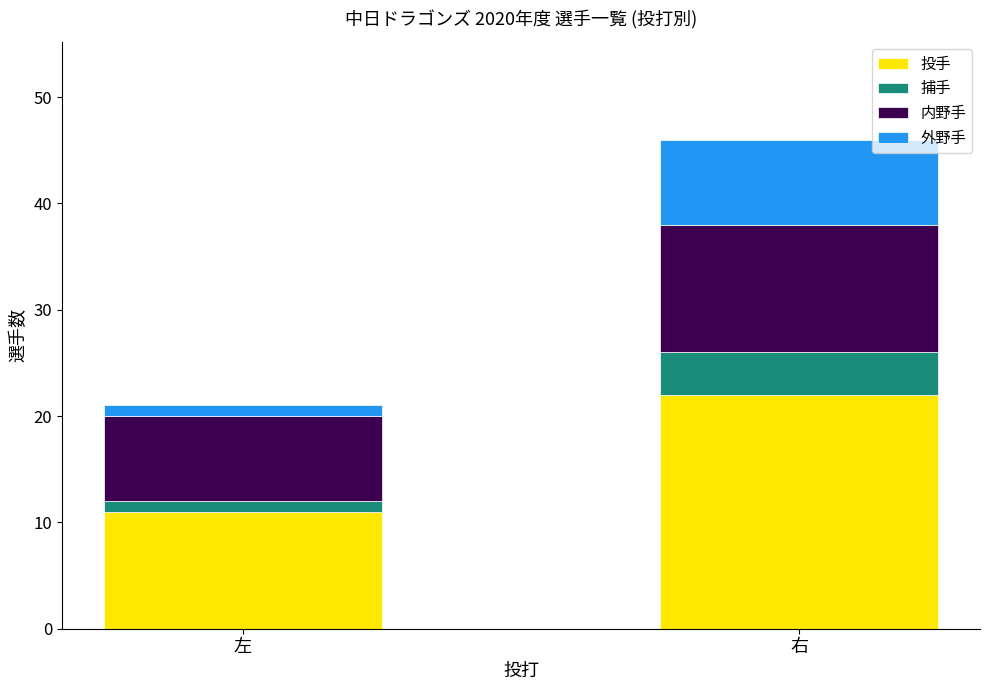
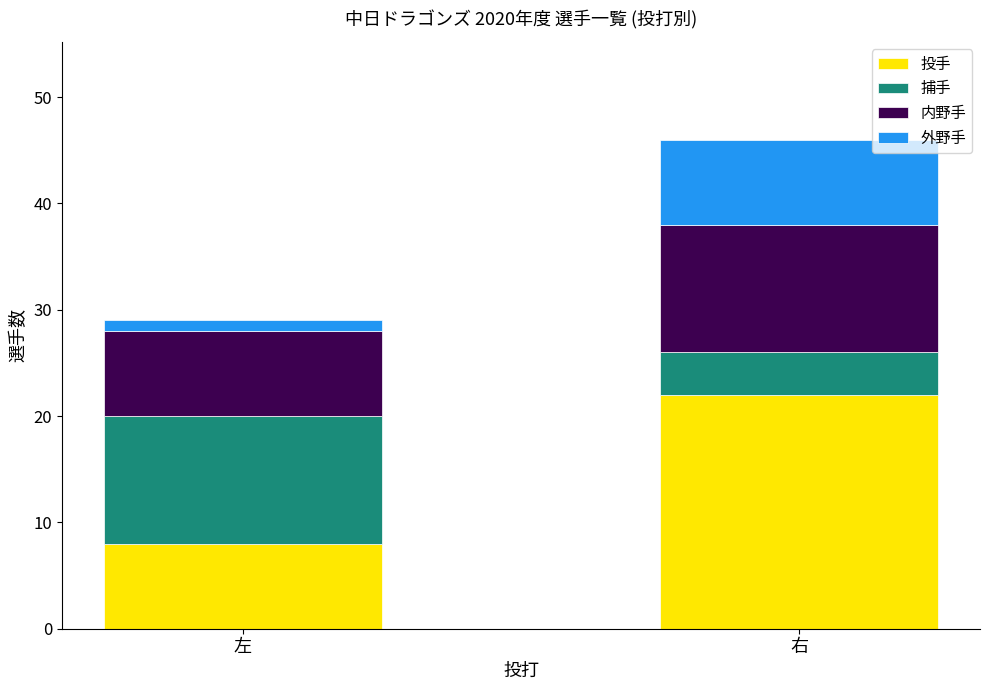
  {
    "投手": {
-     "左": 11,
+     "左": 8,
      "右": 22
    },
    "捕手": {
-     "左": 1,
+     "左": 12,
      "右": 4
    },
    "内野手": {
      "左": 8,
      "右": 12
    },
    "外野手": {
      "左": 1,
      "右": 8
    }
  }
